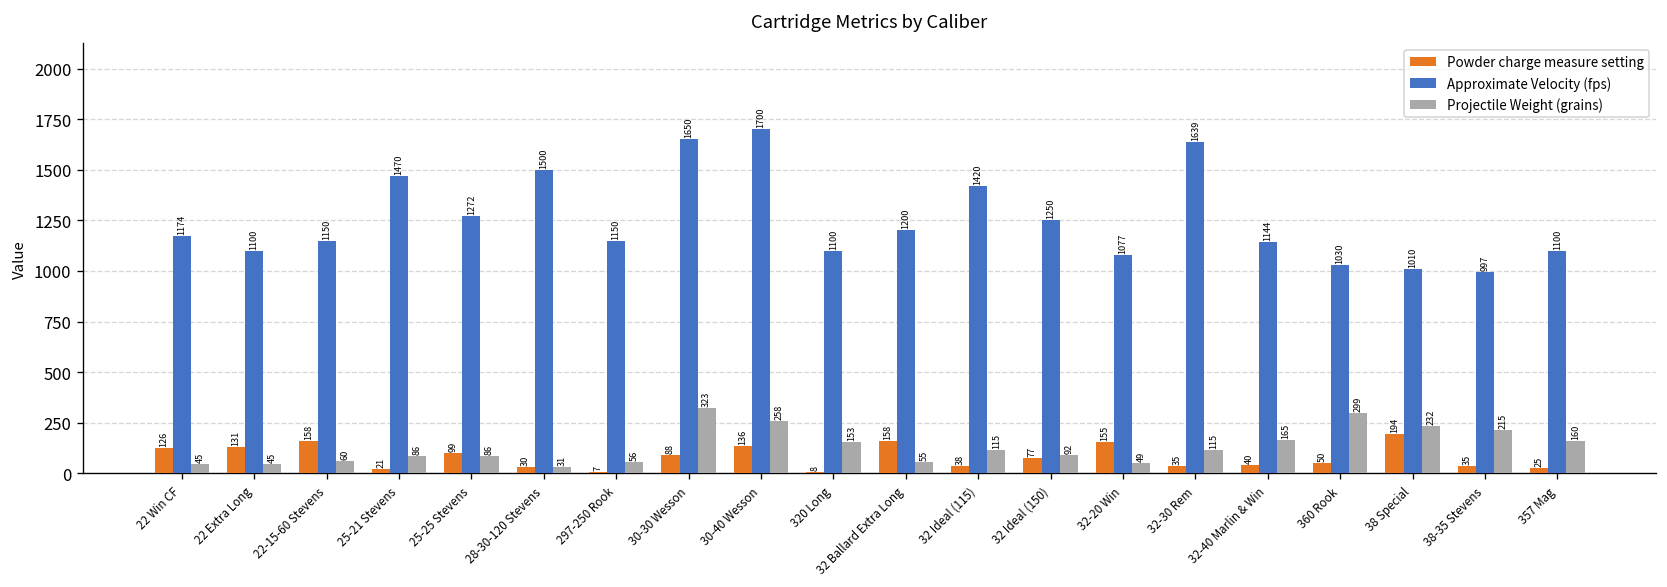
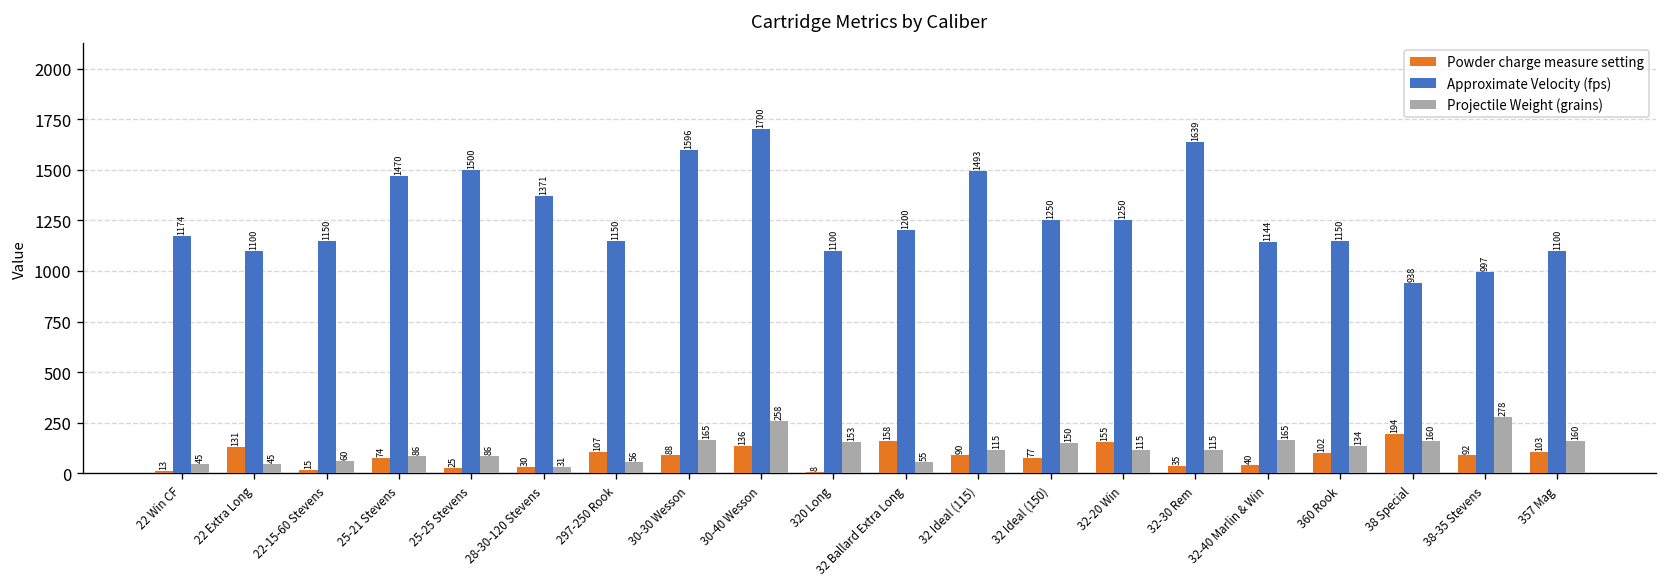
  {
    "Powder charge measure setting": {
-     "22 Win CF": 126,
+     "22 Win CF": 13,
      "22 Extra Long": 131,
-     "22-15-60 Stevens": 158,
-     "25-21 Stevens": 21,
-     "25-25 Stevens": 99,
+     "22-15-60 Stevens": 15,
+     "25-21 Stevens": 74,
+     "25-25 Stevens": 25,
      "28-30-120 Stevens": 30,
-     "297-250 Rook": 7,
+     "297-250 Rook": 107,
      "30-30 Wesson": 88,
      "30-40 Wesson": 136,
      "320 Long": 8,
      "32 Ballard Extra Long": 158,
-     "32 Ideal (115)": 38,
+     "32 Ideal (115)": 90,
      "32 Ideal (150)": 77,
      "32-20 Win": 155,
      "32-30 Rem": 35,
      "32-40 Marlin & Win": 40,
-     "360 Rook": 50,
+     "360 Rook": 102,
      "38 Special": 194,
-     "38-35 Stevens": 35,
-     "357 Mag": 25
+     "38-35 Stevens": 92,
+     "357 Mag": 103
    },
    "Approximate Velocity (fps)": {
      "22 Win CF": 1174,
      "22 Extra Long": 1100,
      "22-15-60 Stevens": 1150,
      "25-21 Stevens": 1470,
-     "25-25 Stevens": 1272,
-     "28-30-120 Stevens": 1500,
+     "25-25 Stevens": 1500,
+     "28-30-120 Stevens": 1371,
      "297-250 Rook": 1150,
-     "30-30 Wesson": 1650,
+     "30-30 Wesson": 1596,
      "30-40 Wesson": 1700,
      "320 Long": 1100,
      "32 Ballard Extra Long": 1200,
-     "32 Ideal (115)": 1420,
+     "32 Ideal (115)": 1493,
      "32 Ideal (150)": 1250,
-     "32-20 Win": 1077,
+     "32-20 Win": 1250,
      "32-30 Rem": 1639,
      "32-40 Marlin & Win": 1144,
-     "360 Rook": 1030,
-     "38 Special": 1010,
+     "360 Rook": 1150,
+     "38 Special": 938,
      "38-35 Stevens": 997,
      "357 Mag": 1100
    },
    "Projectile Weight (grains)": {
      "22 Win CF": 45,
      "22 Extra Long": 45,
      "22-15-60 Stevens": 60,
      "25-21 Stevens": 86,
      "25-25 Stevens": 86,
      "28-30-120 Stevens": 31,
      "297-250 Rook": 56,
-     "30-30 Wesson": 323,
+     "30-30 Wesson": 165,
      "30-40 Wesson": 258,
      "320 Long": 153,
      "32 Ballard Extra Long": 55,
      "32 Ideal (115)": 115,
-     "32 Ideal (150)": 92,
-     "32-20 Win": 49,
+     "32 Ideal (150)": 150,
+     "32-20 Win": 115,
      "32-30 Rem": 115,
      "32-40 Marlin & Win": 165,
-     "360 Rook": 299,
-     "38 Special": 232,
-     "38-35 Stevens": 215,
+     "360 Rook": 134,
+     "38 Special": 160,
+     "38-35 Stevens": 278,
      "357 Mag": 160
    }
  }
